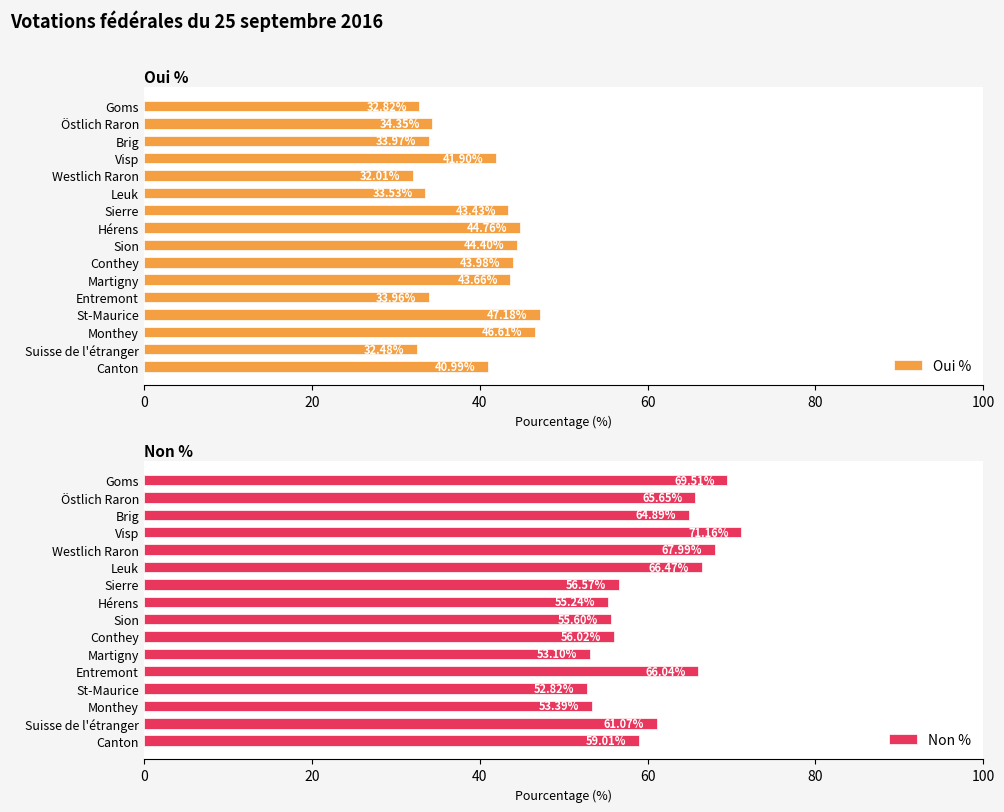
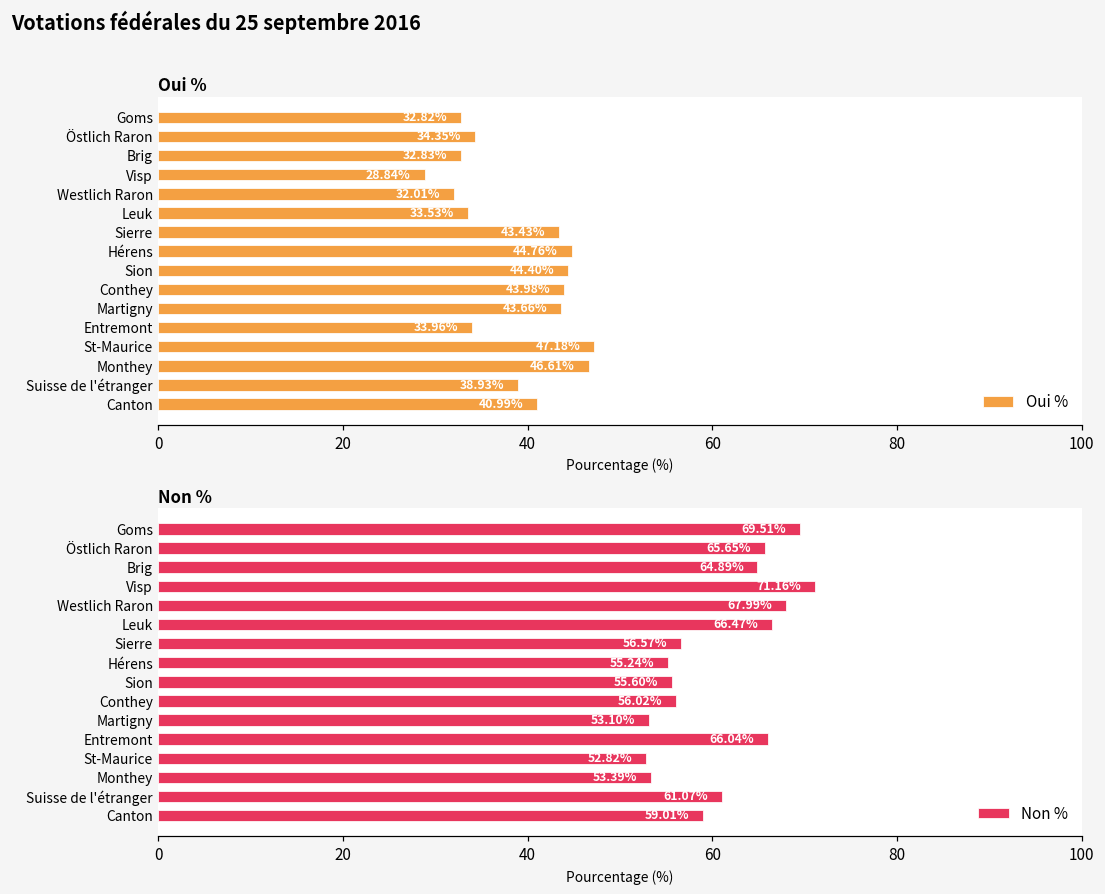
  {
    "Oui %": {
      "Goms": "32.82%",
      "Östlich Raron": "34.35%",
-     "Brig": "33.97%",
-     "Visp": "41.90%",
+     "Brig": "32.83%",
+     "Visp": "28.84%",
      "Westlich Raron": "32.01%",
      "Leuk": "33.53%",
      "Sierre": "43.43%",
      "Hérens": "44.76%",
      "Sion": "44.40%",
      "Conthey": "43.98%",
      "Martigny": "43.66%",
      "Entremont": "33.96%",
      "St-Maurice": "47.18%",
      "Monthey": "46.61%",
-     "Suisse de l'étranger": "32.48%",
+     "Suisse de l'étranger": "38.93%",
      "Canton": "40.99%"
    },
    "Non %": {
      "Goms": "69.51%",
      "Östlich Raron": "65.65%",
      "Brig": "64.89%",
      "Visp": "71.16%",
      "Westlich Raron": "67.99%",
      "Leuk": "66.47%",
      "Sierre": "56.57%",
      "Hérens": "55.24%",
      "Sion": "55.60%",
      "Conthey": "56.02%",
      "Martigny": "53.10%",
      "Entremont": "66.04%",
      "St-Maurice": "52.82%",
      "Monthey": "53.39%",
      "Suisse de l'étranger": "61.07%",
      "Canton": "59.01%"
    }
  }
